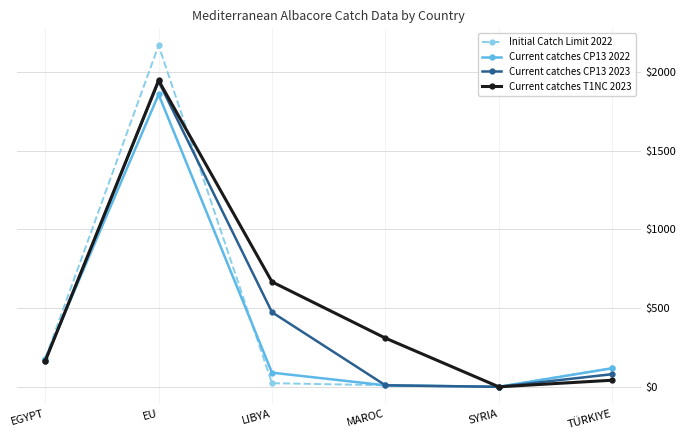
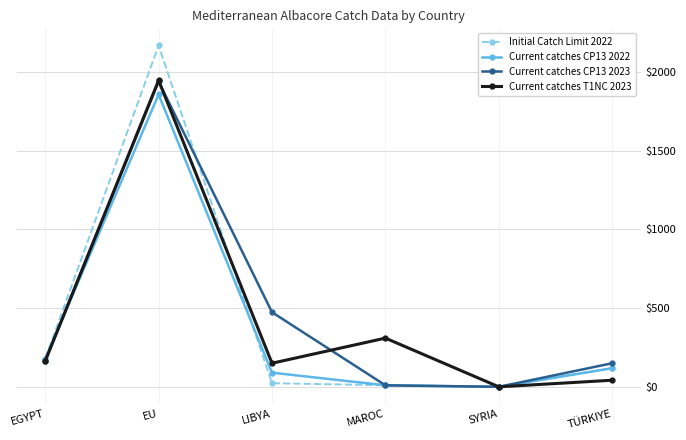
  {
    "Current catches CP13 2023": {
      "LIBYA": "$470",
-     "TÜRKIYE": "$80"
+     "TÜRKIYE": "$150"
    },
    "Current catches T1NC 2023": {
-     "LIBYA": "$670",
+     "LIBYA": "$150",
      "MAROC": "$310",
      "TÜRKIYE": "$40"
    }
  }
